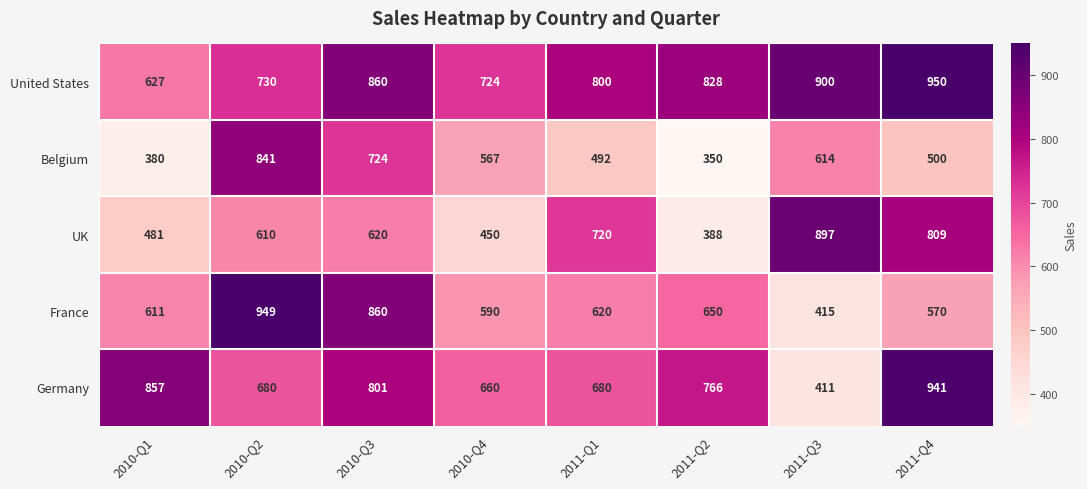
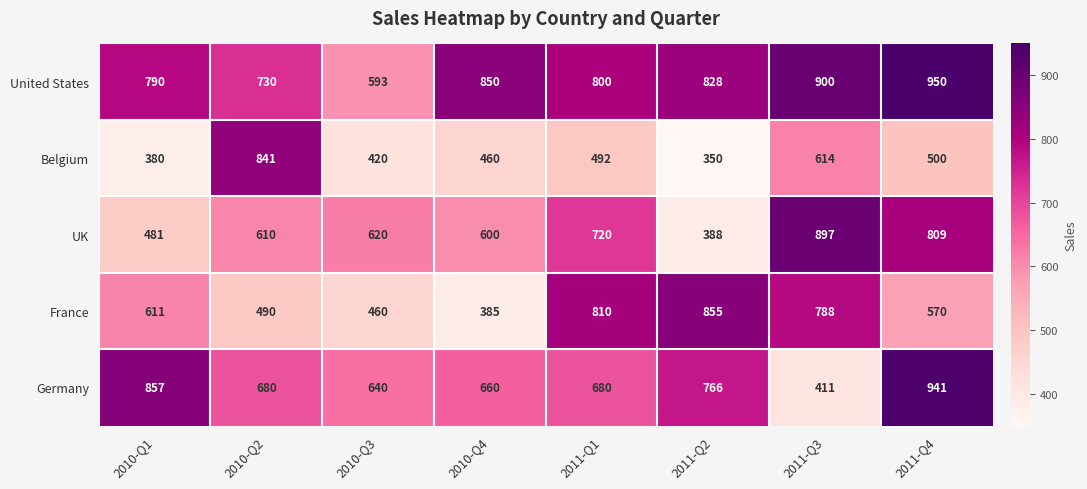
  {
    "United States": {
-     "2010-Q1": 627,
+     "2010-Q1": 790,
      "2010-Q2": 730,
-     "2010-Q3": 860,
-     "2010-Q4": 724,
+     "2010-Q3": 593,
+     "2010-Q4": 850,
      "2011-Q1": 800,
      "2011-Q2": 828,
      "2011-Q3": 900,
      "2011-Q4": 950
    },
    "Belgium": {
      "2010-Q1": 380,
      "2010-Q2": 841,
-     "2010-Q3": 724,
-     "2010-Q4": 567,
+     "2010-Q3": 420,
+     "2010-Q4": 460,
      "2011-Q1": 492,
      "2011-Q2": 350,
      "2011-Q3": 614,
      "2011-Q4": 500
    },
    "UK": {
      "2010-Q1": 481,
      "2010-Q2": 610,
      "2010-Q3": 620,
-     "2010-Q4": 450,
+     "2010-Q4": 600,
      "2011-Q1": 720,
      "2011-Q2": 388,
      "2011-Q3": 897,
      "2011-Q4": 809
    },
    "France": {
      "2010-Q1": 611,
-     "2010-Q2": 949,
-     "2010-Q3": 860,
-     "2010-Q4": 590,
-     "2011-Q1": 620,
-     "2011-Q2": 650,
-     "2011-Q3": 415,
+     "2010-Q2": 490,
+     "2010-Q3": 460,
+     "2010-Q4": 385,
+     "2011-Q1": 810,
+     "2011-Q2": 855,
+     "2011-Q3": 788,
      "2011-Q4": 570
    },
    "Germany": {
      "2010-Q1": 857,
      "2010-Q2": 680,
-     "2010-Q3": 801,
+     "2010-Q3": 640,
      "2010-Q4": 660,
      "2011-Q1": 680,
      "2011-Q2": 766,
      "2011-Q3": 411,
      "2011-Q4": 941
    }
  }
